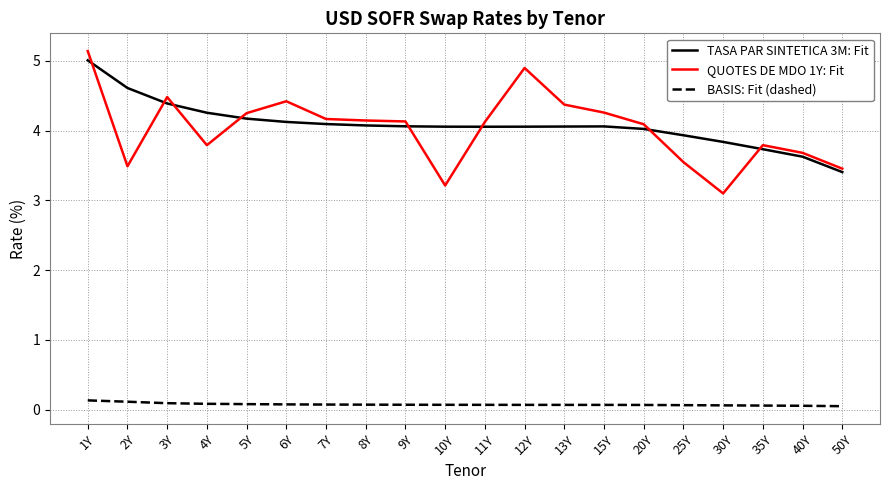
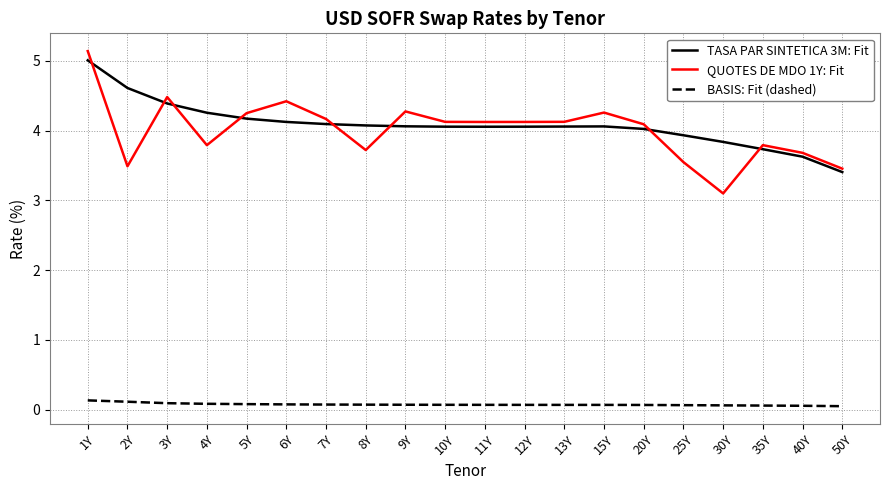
  {
    "QUOTES DE MDO 1Y: Fit": {
      "1Y": 5.1,
      "2Y": 3.5,
      "3Y": 4.5,
      "4Y": 3.8,
      "5Y": 4.3,
      "6Y": 4.4,
      "7Y": 4.2,
-     "8Y": 4.1,
-     "9Y": 4.1,
-     "10Y": 3.2,
+     "8Y": 3.7,
+     "9Y": 4.3,
+     "10Y": 4.1,
      "11Y": 4.1,
-     "12Y": 4.9,
-     "13Y": 4.4,
+     "12Y": 4.1,
+     "13Y": 4.1,
      "15Y": 4.3,
      "20Y": 4.1,
      "25Y": 3.5,
      "30Y": 3.1,
      "35Y": 3.8,
      "40Y": 3.7,
      "50Y": 3.5
    }
  }
